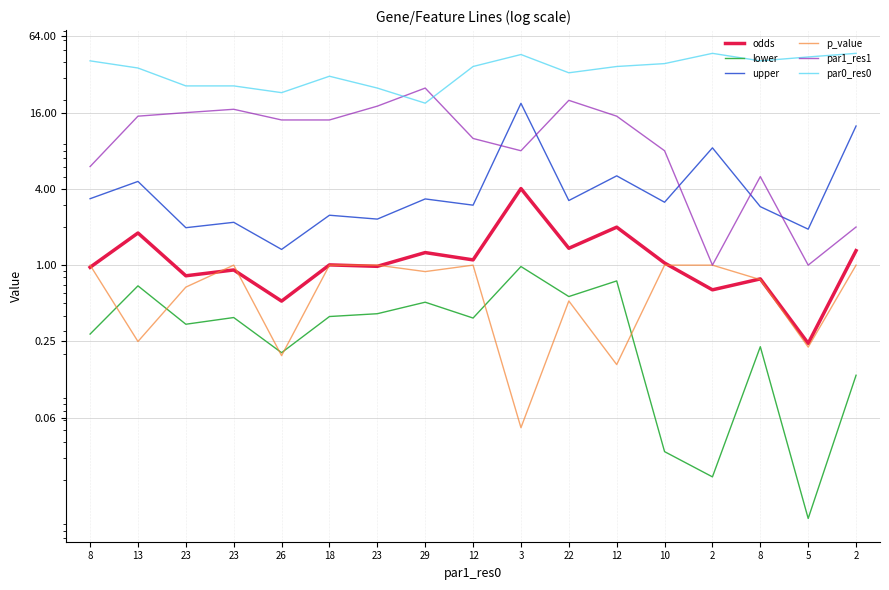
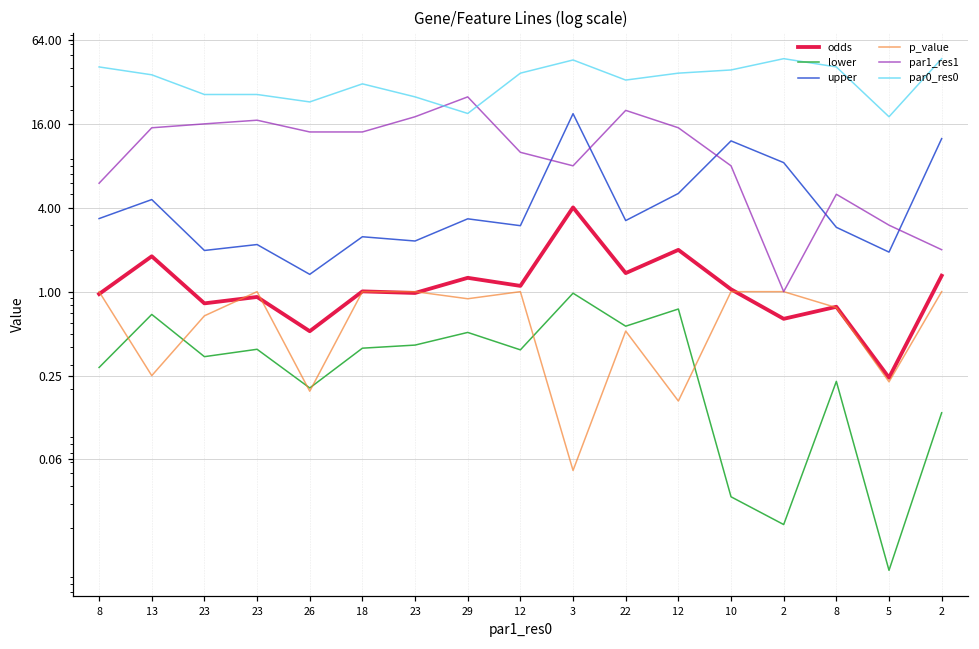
  {
    "odds": {
      "13": 1.8,
      "26": 0.5,
      "29": 1.3,
      "3": 4.0,
      "22": 1.4,
      "5": 0.24
    },
    "lower": {
      "13": 0.7,
      "26": 0.2,
      "18": 0.4,
      "29": 0.5,
      "3": 1.0,
      "22": 0.6,
      "10": 0.034,
      "5": 0.010
    },
    "upper": {
      "13": 4.6,
      "26": 1.3,
      "18": 2.5,
      "29": 3.3,
      "3": 19,
      "22": 3.2,
-     "10": 3.1,
+     "10": 12,
      "5": 1.9
    },
    "p_value": {
      "13": 0.25,
      "26": 0.2,
      "29": 0.9,
      "3": 0.052,
      "22": 0.5,
      "5": 0.23
    },
    "par1_res1": {
      "13": 15,
      "26": 14,
      "18": 14,
      "29": 25,
      "3": 8,
      "22": 20,
      "10": 8,
-     "5": 1
+     "5": 3
    },
    "par0_res0": {
      "13": 36,
      "26": 23,
      "18": 31,
      "29": 19,
      "3": 46,
      "22": 33,
      "10": 39,
-     "5": 44
+     "5": 18
    }
  }
